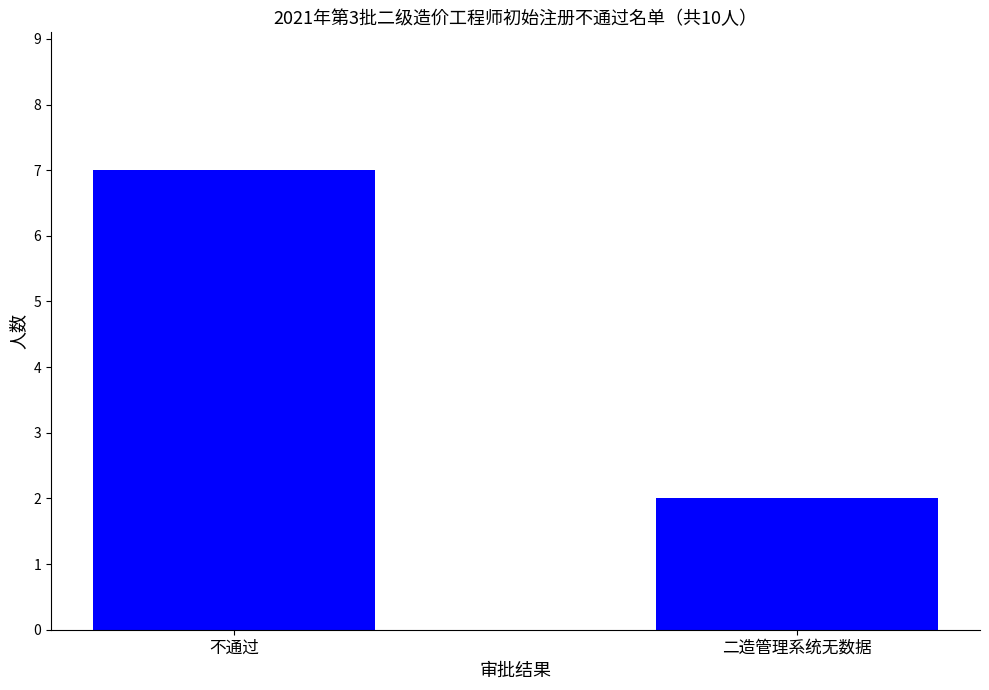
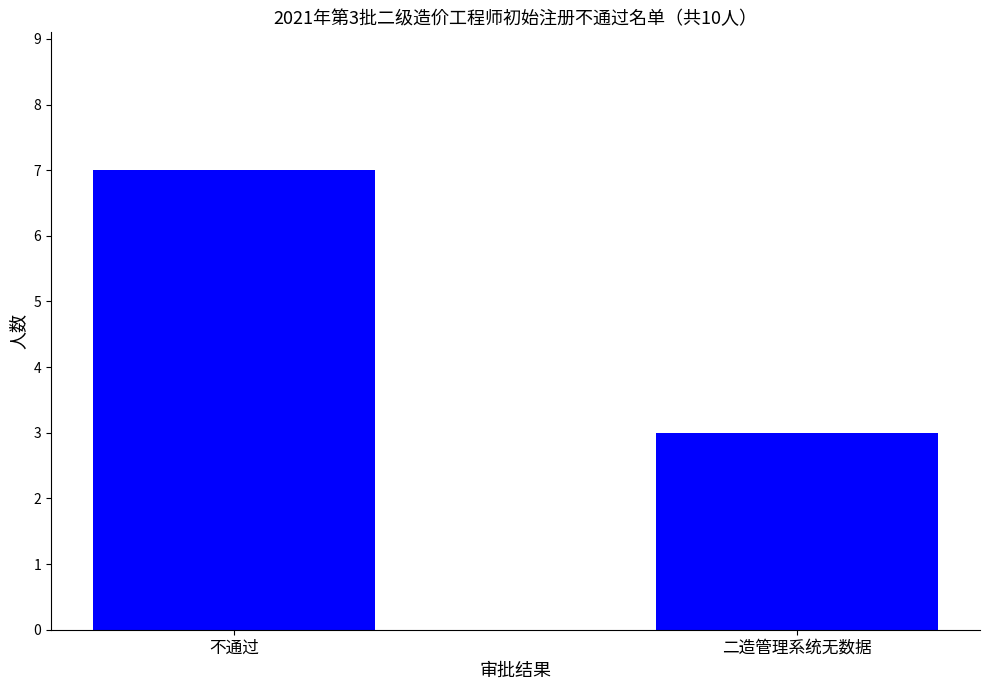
  {
    "不通过": 7,
-   "二造管理系统无数据": 2
+   "二造管理系统无数据": 3
  }
